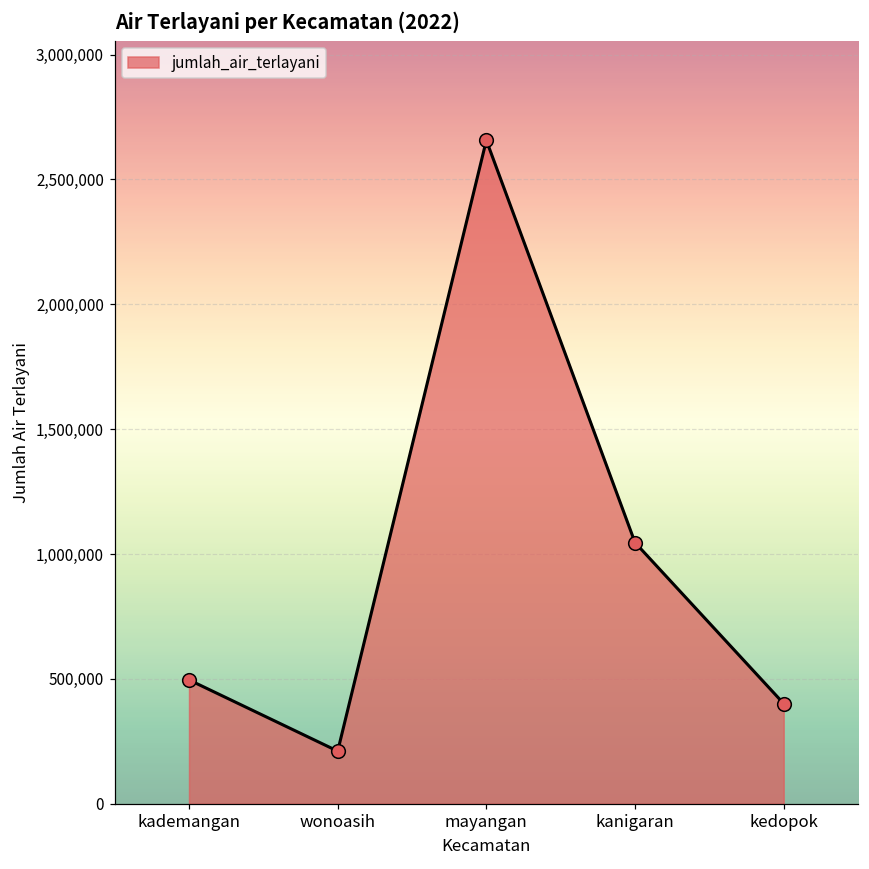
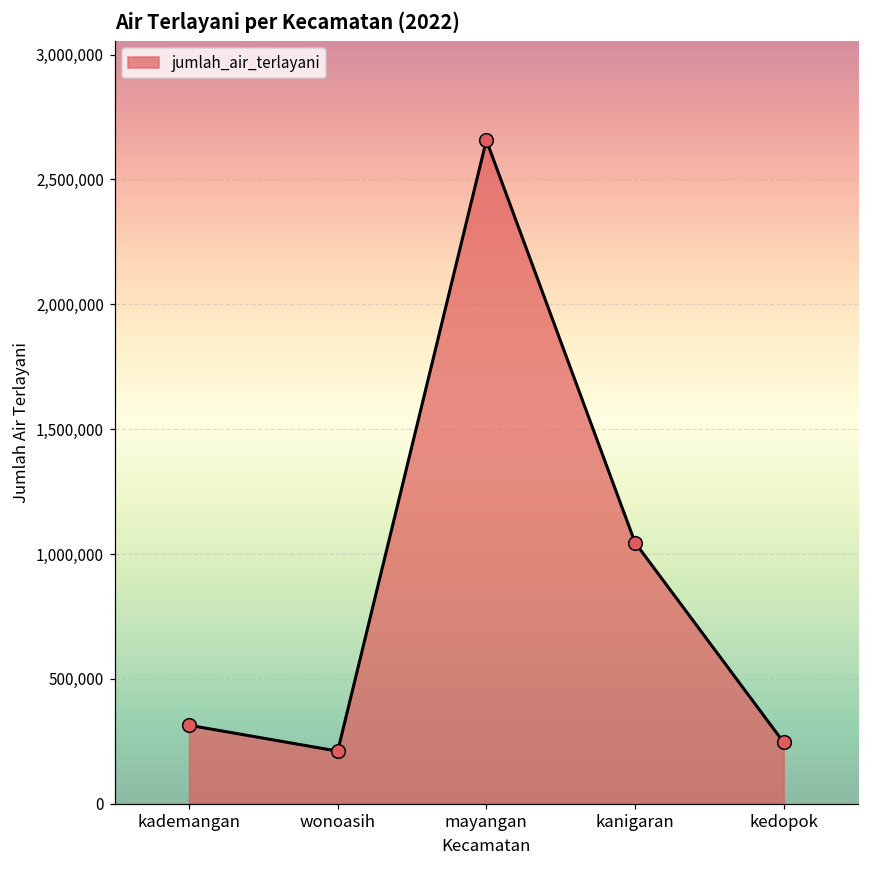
  {
-   "kademangan": "500,000",
+   "kademangan": "310,000",
    "wonoasih": "210,000",
    "mayangan": "2,660,000",
    "kanigaran": "1,050,000",
-   "kedopok": "400,000"
+   "kedopok": "250,000"
  }
